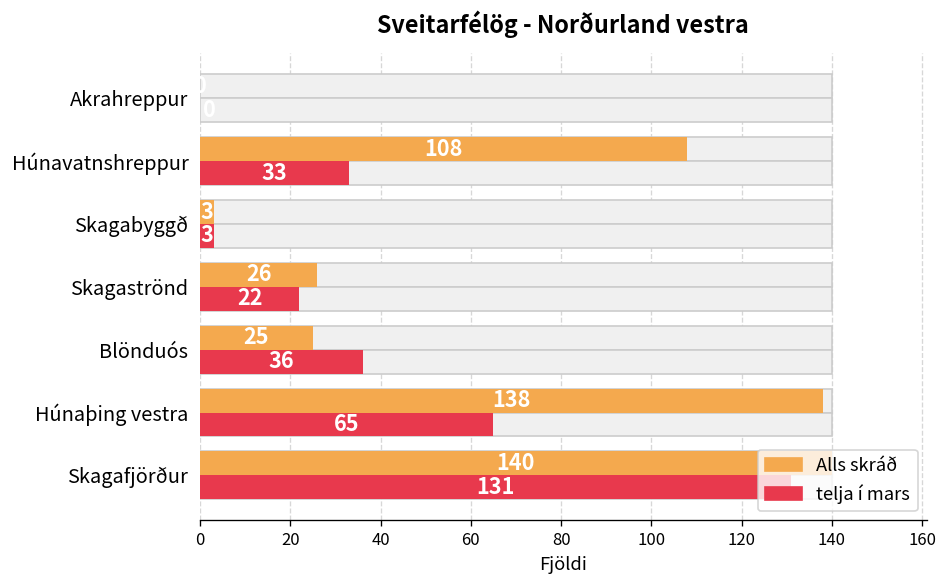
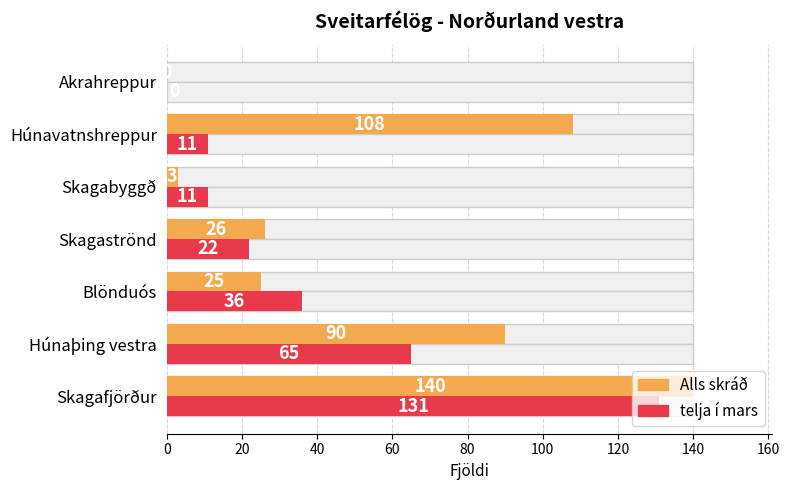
  {
    "Alls skráð": {
-     "Húnaþing vestra": 138
+     "Húnaþing vestra": 90
    },
    "telja í mars": {
-     "Húnavatnshreppur": 33,
-     "Skagabyggð": 3
+     "Húnavatnshreppur": 11,
+     "Skagabyggð": 11
    }
  }
